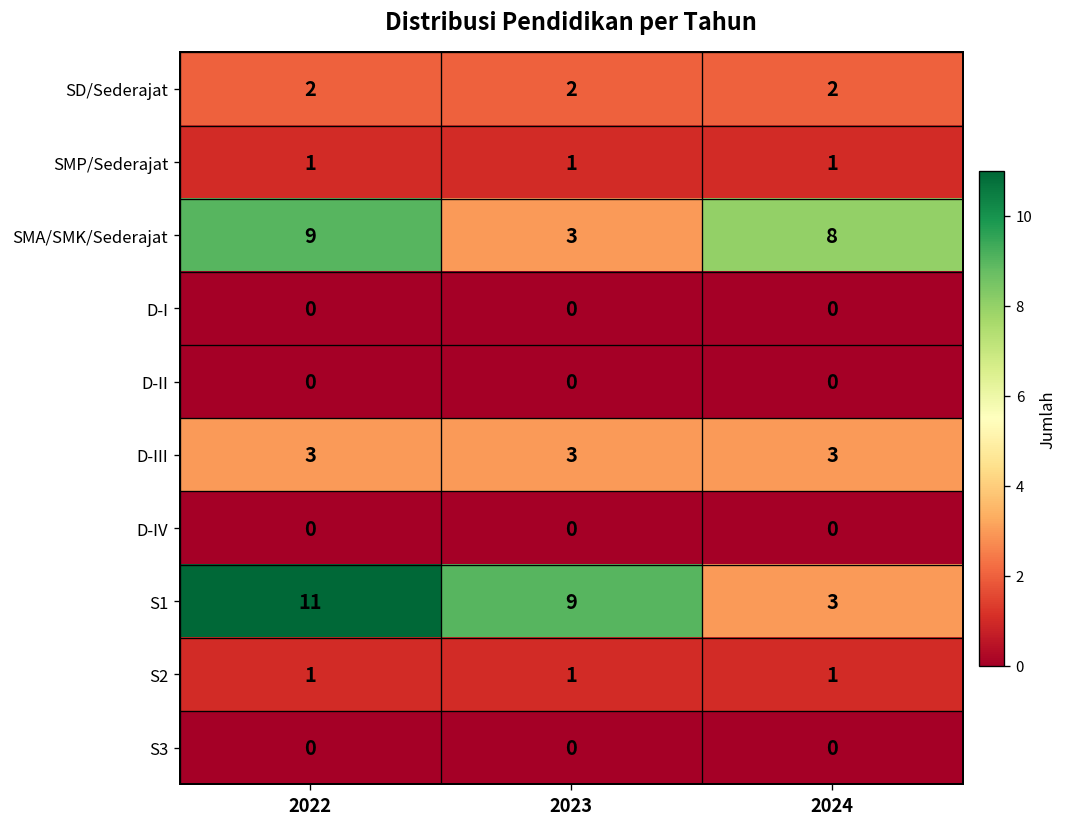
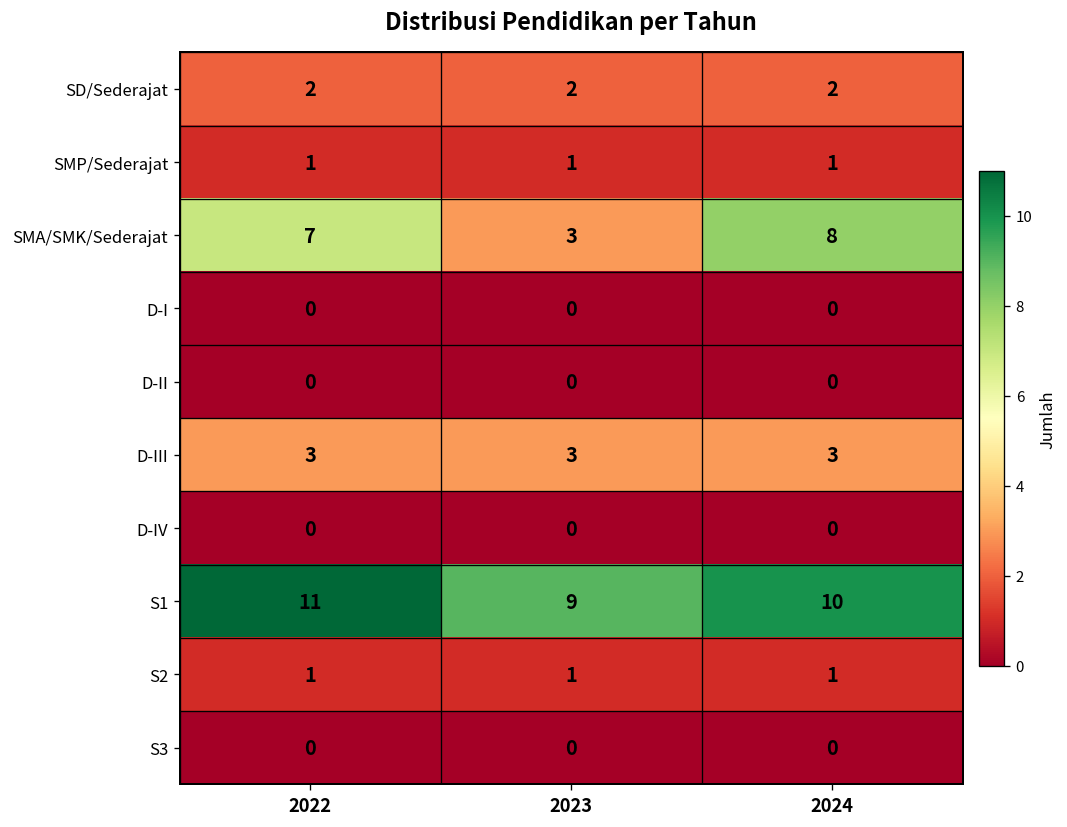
  {
    "SD/Sederajat": {
      "2022": 2,
      "2023": 2,
      "2024": 2
    },
    "SMP/Sederajat": {
      "2022": 1,
      "2023": 1,
      "2024": 1
    },
    "SMA/SMK/Sederajat": {
-     "2022": 9,
+     "2022": 7,
      "2023": 3,
      "2024": 8
    },
    "D-I": {
      "2022": 0,
      "2023": 0,
      "2024": 0
    },
    "D-II": {
      "2022": 0,
      "2023": 0,
      "2024": 0
    },
    "D-III": {
      "2022": 3,
      "2023": 3,
      "2024": 3
    },
    "D-IV": {
      "2022": 0,
      "2023": 0,
      "2024": 0
    },
    "S1": {
      "2022": 11,
      "2023": 9,
-     "2024": 3
+     "2024": 10
    },
    "S2": {
      "2022": 1,
      "2023": 1,
      "2024": 1
    },
    "S3": {
      "2022": 0,
      "2023": 0,
      "2024": 0
    }
  }
